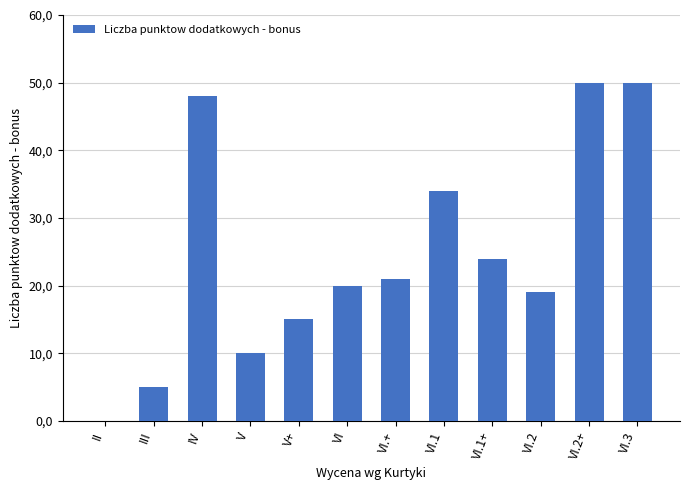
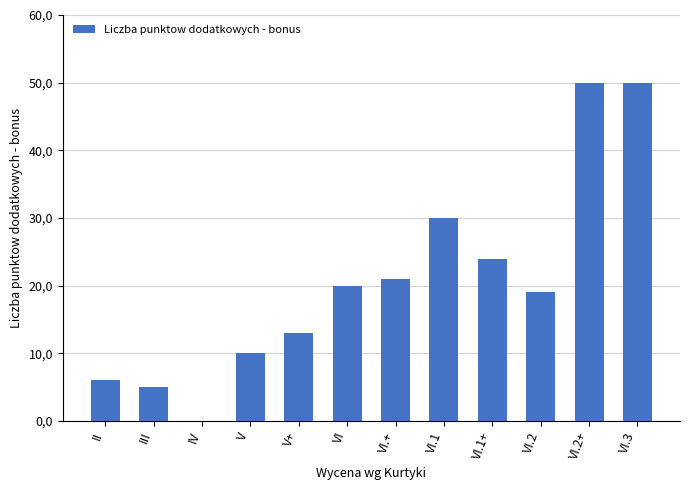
  {
-   "II": 0,
+   "II": 60,
    "III": 50,
-   "IV": 480,
+   "IV": 0,
    "V": 100,
-   "V+": 150,
+   "V+": 130,
    "VI": 200,
    "VI.+": 210,
-   "VI.1": 340,
+   "VI.1": 300,
    "VI.1+": 240,
    "VI.2": 190,
    "VI.2+": 500,
    "VI.3": 500
  }
